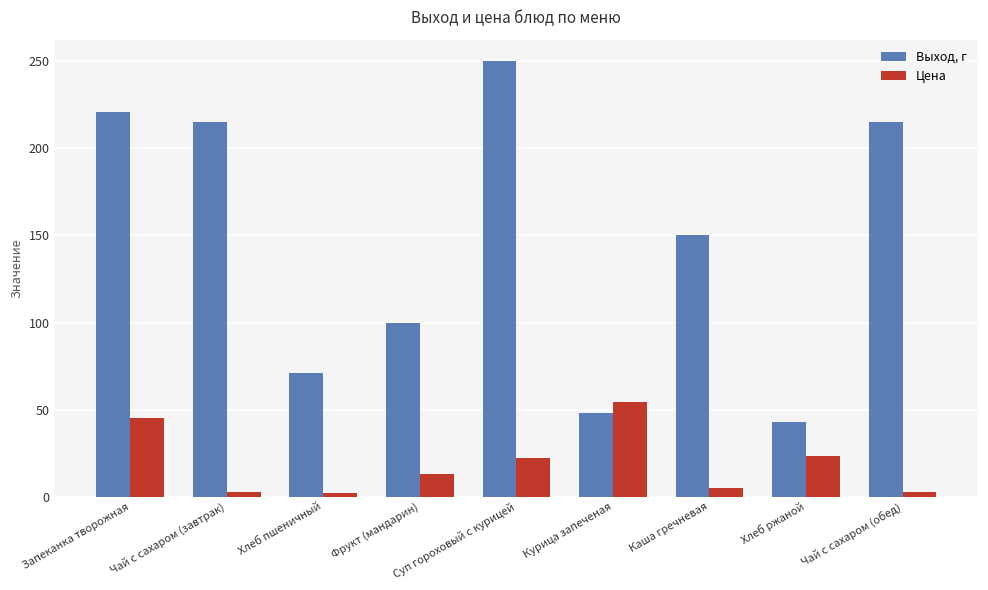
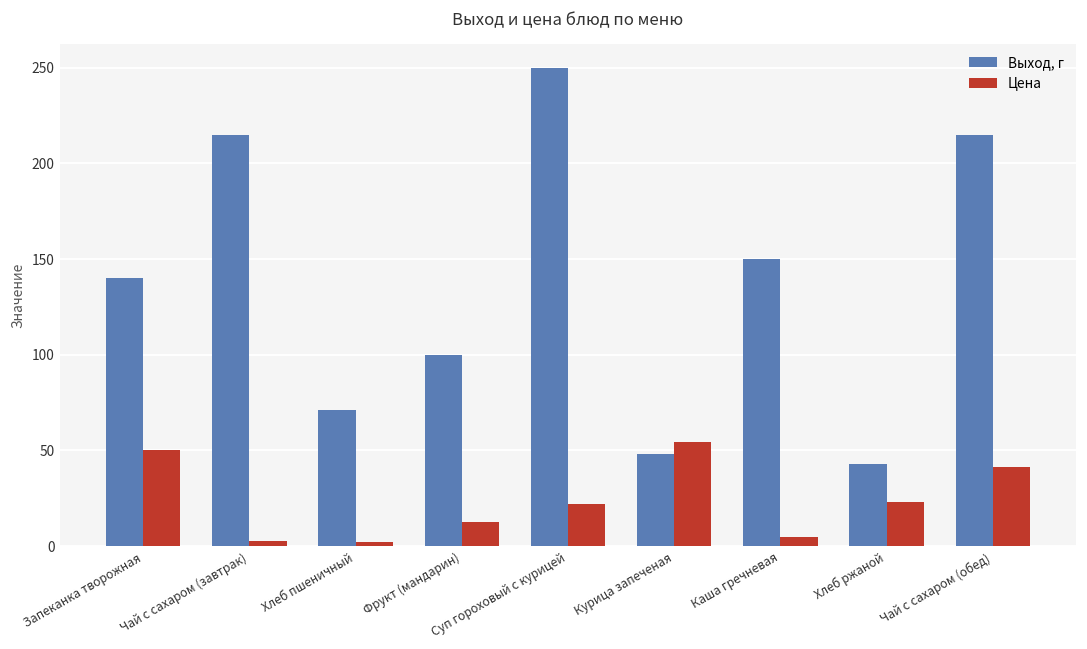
  {
    "Выход, г": {
-     "Запеканка творожная": 221,
+     "Запеканка творожная": 140,
      "Чай с сахаром (завтрак)": 215,
      "Хлеб пшеничный": 71,
      "Фрукт (мандарин)": 100,
      "Суп гороховый с курицей": 250,
      "Курица запеченая": 48,
      "Каша гречневая": 150,
      "Хлеб ржаной": 43,
      "Чай с сахаром (обед)": 215
    },
    "Цена": {
-     "Запеканка творожная": 45,
+     "Запеканка творожная": 50,
      "Чай с сахаром (завтрак)": 2,
      "Хлеб пшеничный": 2,
      "Фрукт (мандарин)": 13,
      "Суп гороховый с курицей": 22,
      "Курица запеченая": 54,
      "Каша гречневая": 5,
      "Хлеб ржаной": 23,
-     "Чай с сахаром (обед)": 2
+     "Чай с сахаром (обед)": 41
    }
  }
